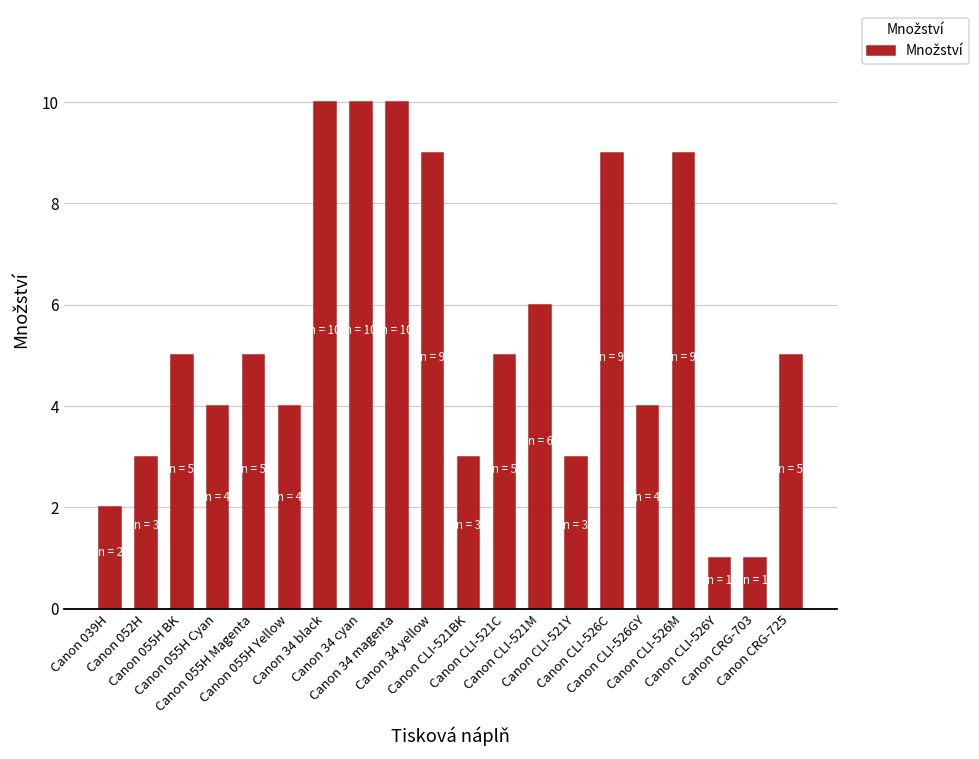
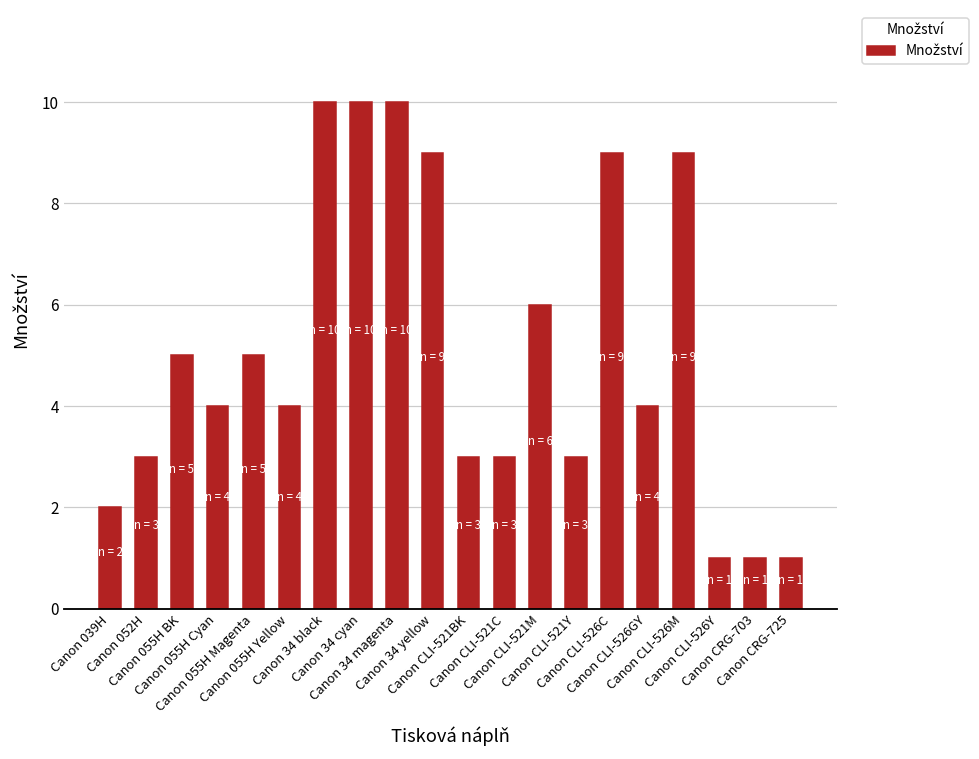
  {
    "Canon 039H": 2,
    "Canon 052H": 3,
    "Canon 055H BK": 5,
    "Canon 055H Cyan": 4,
    "Canon 055H Magenta": 5,
    "Canon 055H Yellow": 4,
    "Canon 34 black": 10,
    "Canon 34 cyan": 10,
    "Canon 34 magenta": 10,
    "Canon 34 yellow": 9,
    "Canon CLI-521BK": 3,
-   "Canon CLI-521C": 5,
+   "Canon CLI-521C": 3,
    "Canon CLI-521M": 6,
    "Canon CLI-521Y": 3,
    "Canon CLI-526C": 9,
    "Canon CLI-526GY": 4,
    "Canon CLI-526M": 9,
    "Canon CLI-526Y": 1,
    "Canon CRG-703": 1,
-   "Canon CRG-725": 5
+   "Canon CRG-725": 1
  }
